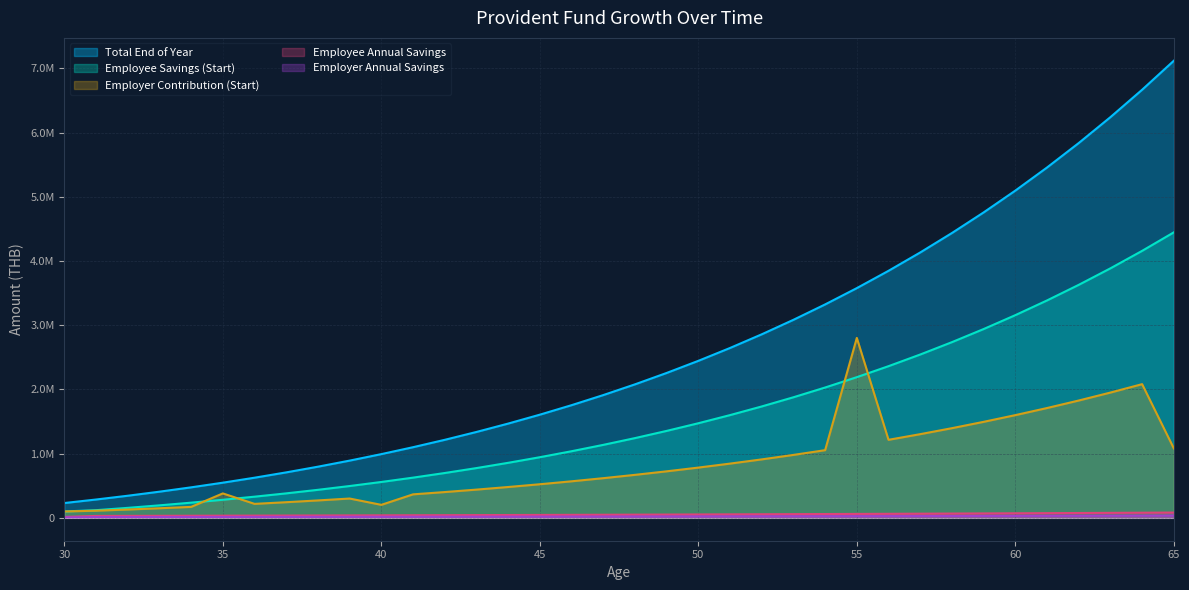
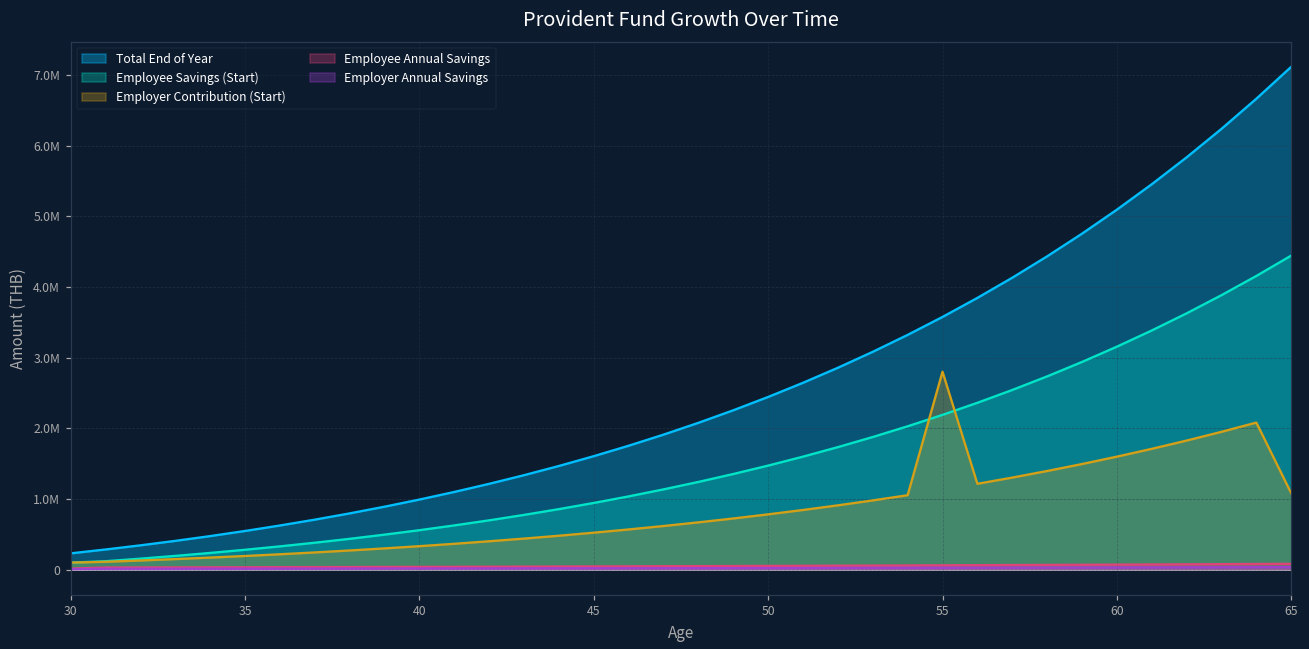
  {
    "Employer Contribution (Start)": {
-     "35": 400000,
-     "40": 200000,
+     "35": 200000,
+     "40": 300000,
      "45": 500000,
      "50": 800000,
      "55": 2800000,
      "60": 1600000,
      "65": 1100000
    }
  }
